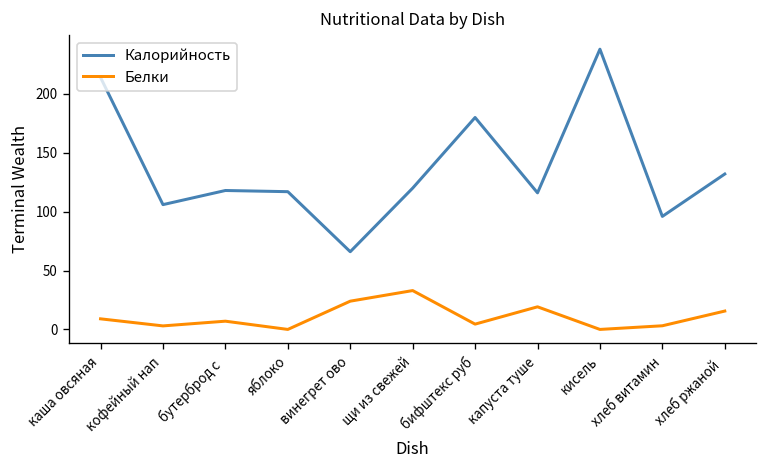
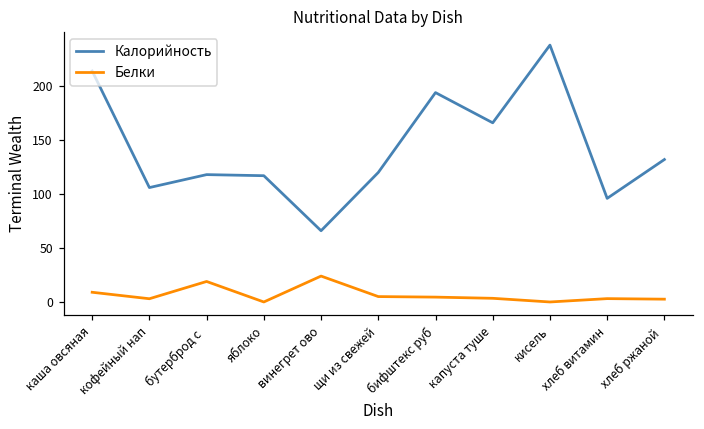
  {
    "Калорийность": {
      "кофейный нап": 110,
      "бутерброд с": 120,
      "яблоко": 120,
      "винегрет ово": 70,
      "щи из свежей": 120,
-     "бифштекс руб": 180,
-     "капуста туше": 120,
+     "бифштекс руб": 190,
+     "капуста туше": 170,
      "кисель": 240,
      "хлеб витамин": 100,
      "хлеб ржаной": 130
    },
    "Белки": {
      "каша овсяная": 10,
      "кофейный нап": 0,
-     "бутерброд с": 10,
+     "бутерброд с": 20,
      "яблоко": 0,
      "винегрет ово": 20,
-     "щи из свежей": 30,
+     "щи из свежей": 10,
      "бифштекс руб": 0,
-     "капуста туше": 20,
+     "капуста туше": 0,
      "кисель": 0,
      "хлеб витамин": 0,
-     "хлеб ржаной": 20
+     "хлеб ржаной": 0
    }
  }
